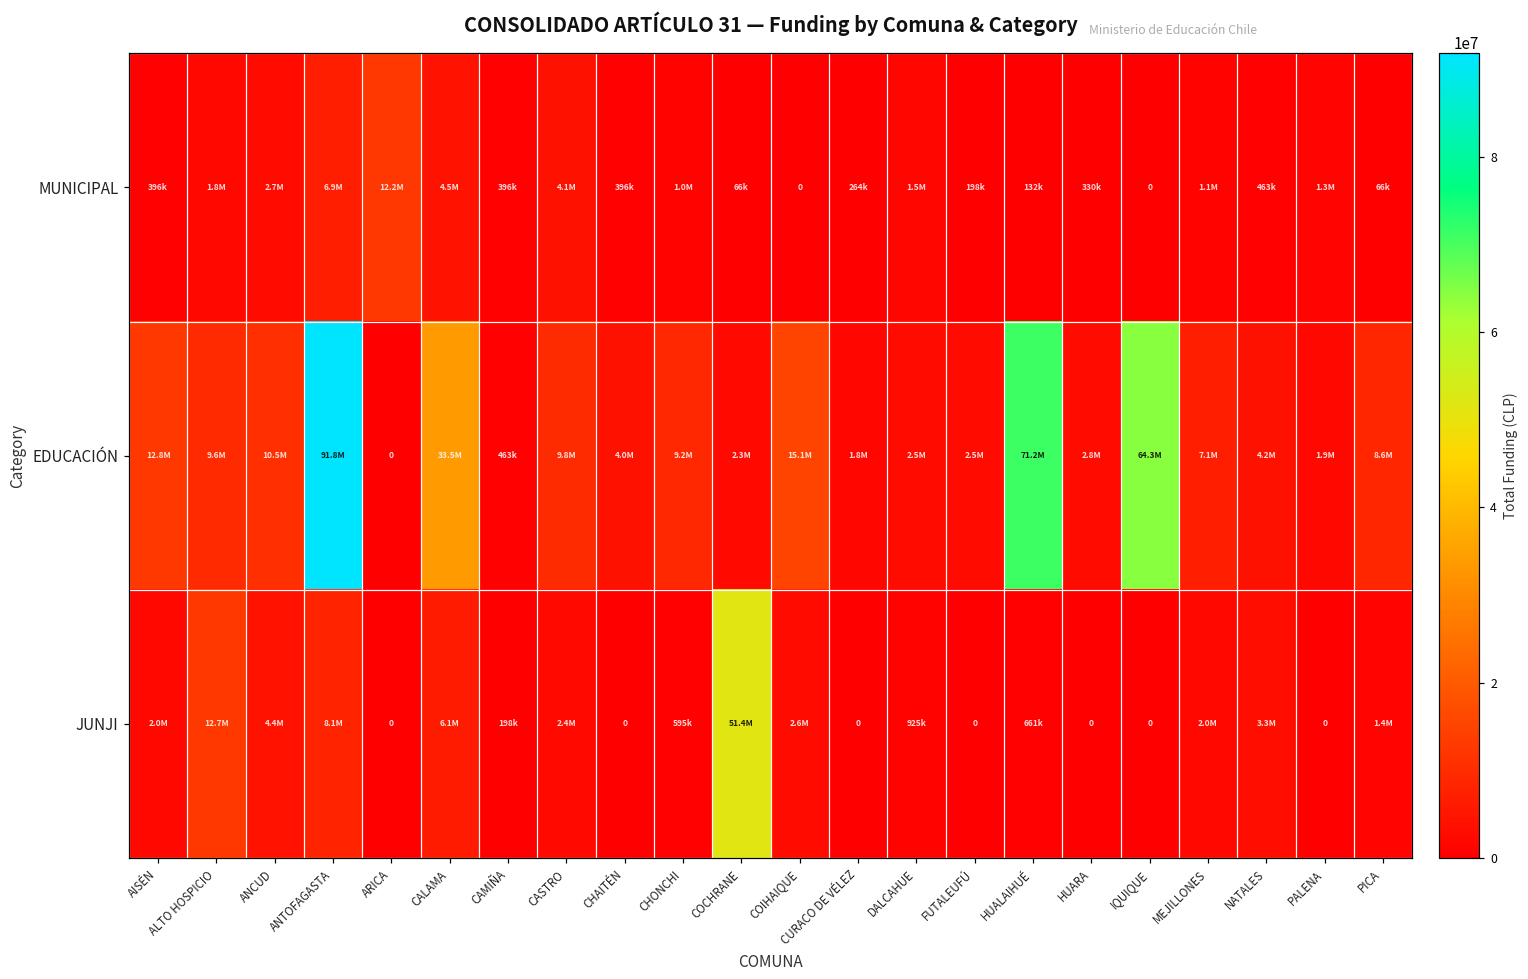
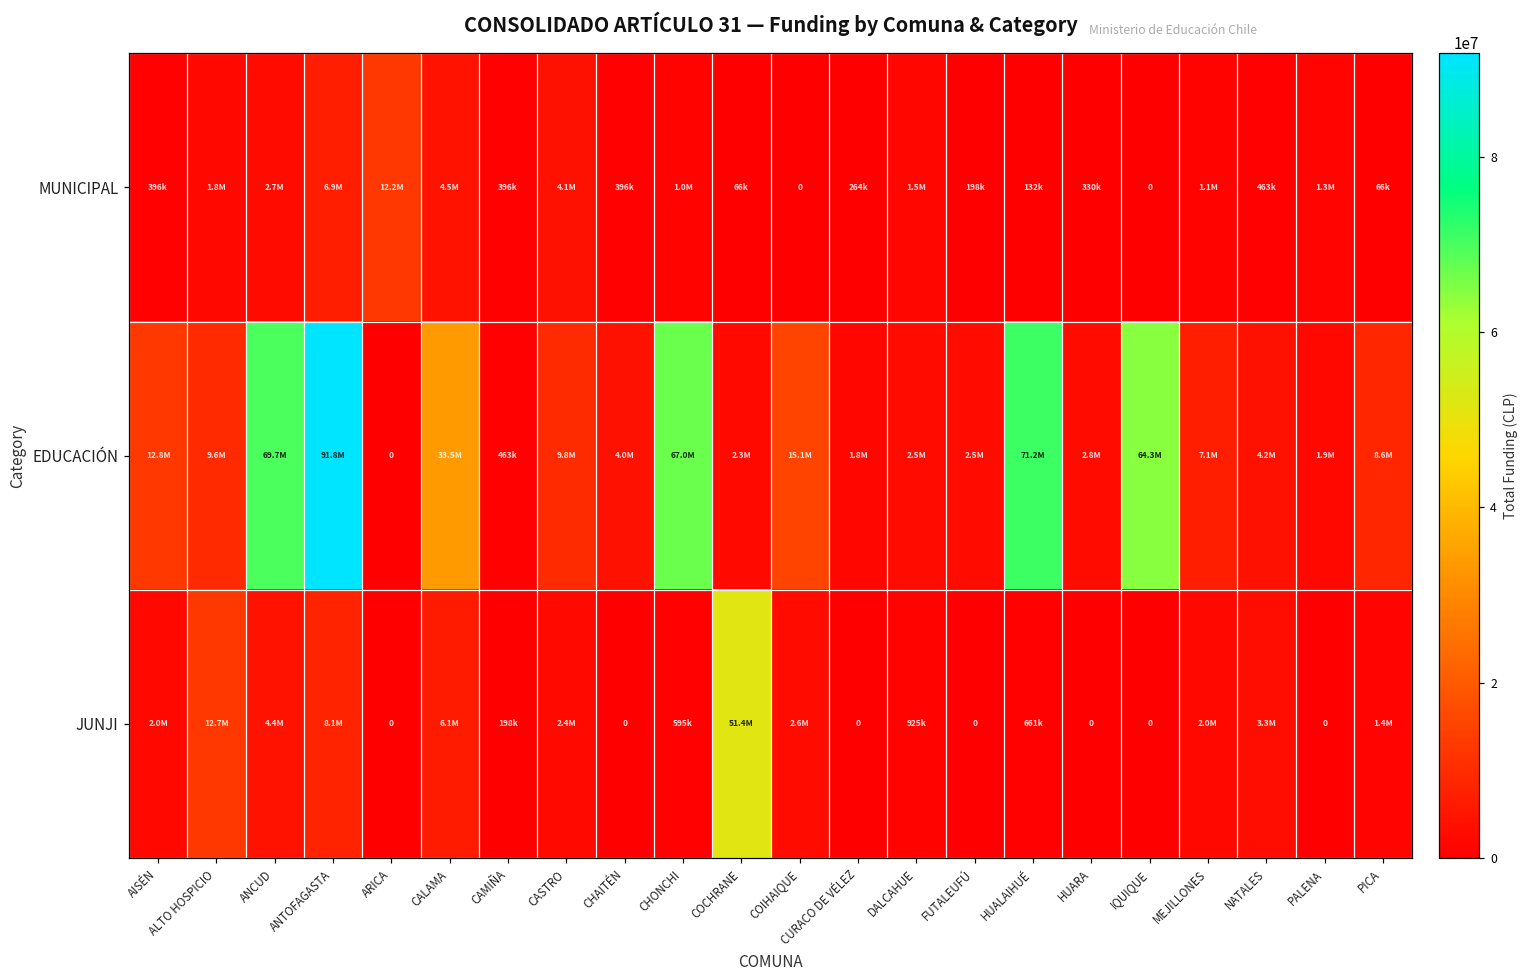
  {
    "MUNICIPAL": {
      "AISÉN": "396k",
      "ALTO HOSPICIO": "1.8M",
      "ANCUD": "2.7M",
      "ANTOFAGASTA": "6.9M",
      "ARICA": "12.2M",
      "CALAMA": "4.5M",
      "CAMIÑA": "396k",
      "CASTRO": "4.1M",
      "CHAITÉN": "396k",
      "CHONCHI": "1.0M",
      "COCHRANE": "66k",
      "COIHAIQUE": "0",
      "CURACO DE VÉLEZ": "264k",
      "DALCAHUE": "1.5M",
      "FUTALEUFÚ": "198k",
      "HUALAIHUÉ": "132k",
      "HUARA": "330k",
      "IQUIQUE": "0",
      "MEJILLONES": "1.1M",
      "NATALES": "463k",
      "PALENA": "1.3M",
      "PICA": "66k"
    },
    "EDUCACIÓN": {
      "AISÉN": "12.8M",
      "ALTO HOSPICIO": "9.6M",
-     "ANCUD": "10.5M",
+     "ANCUD": "69.7M",
      "ANTOFAGASTA": "91.8M",
      "ARICA": "0",
      "CALAMA": "33.5M",
      "CAMIÑA": "463k",
      "CASTRO": "9.8M",
      "CHAITÉN": "4.0M",
-     "CHONCHI": "9.2M",
+     "CHONCHI": "67.0M",
      "COCHRANE": "2.3M",
      "COIHAIQUE": "15.1M",
      "CURACO DE VÉLEZ": "1.8M",
      "DALCAHUE": "2.5M",
      "FUTALEUFÚ": "2.5M",
      "HUALAIHUÉ": "71.2M",
      "HUARA": "2.8M",
      "IQUIQUE": "64.3M",
      "MEJILLONES": "7.1M",
      "NATALES": "4.2M",
      "PALENA": "1.9M",
      "PICA": "8.6M"
    },
    "JUNJI": {
      "AISÉN": "2.0M",
      "ALTO HOSPICIO": "12.7M",
      "ANCUD": "4.4M",
      "ANTOFAGASTA": "8.1M",
      "ARICA": "0",
      "CALAMA": "6.1M",
      "CAMIÑA": "198k",
      "CASTRO": "2.4M",
      "CHAITÉN": "0",
      "CHONCHI": "595k",
      "COCHRANE": "51.4M",
      "COIHAIQUE": "2.6M",
      "CURACO DE VÉLEZ": "0",
      "DALCAHUE": "925k",
      "FUTALEUFÚ": "0",
      "HUALAIHUÉ": "661k",
      "HUARA": "0",
      "IQUIQUE": "0",
      "MEJILLONES": "2.0M",
      "NATALES": "3.3M",
      "PALENA": "0",
      "PICA": "1.4M"
    }
  }
